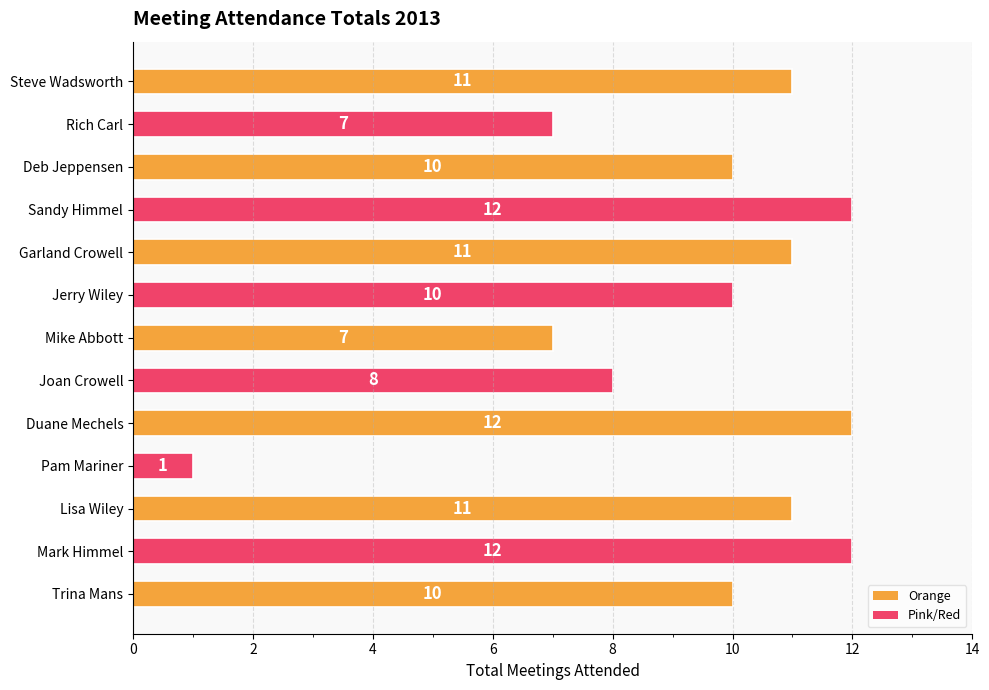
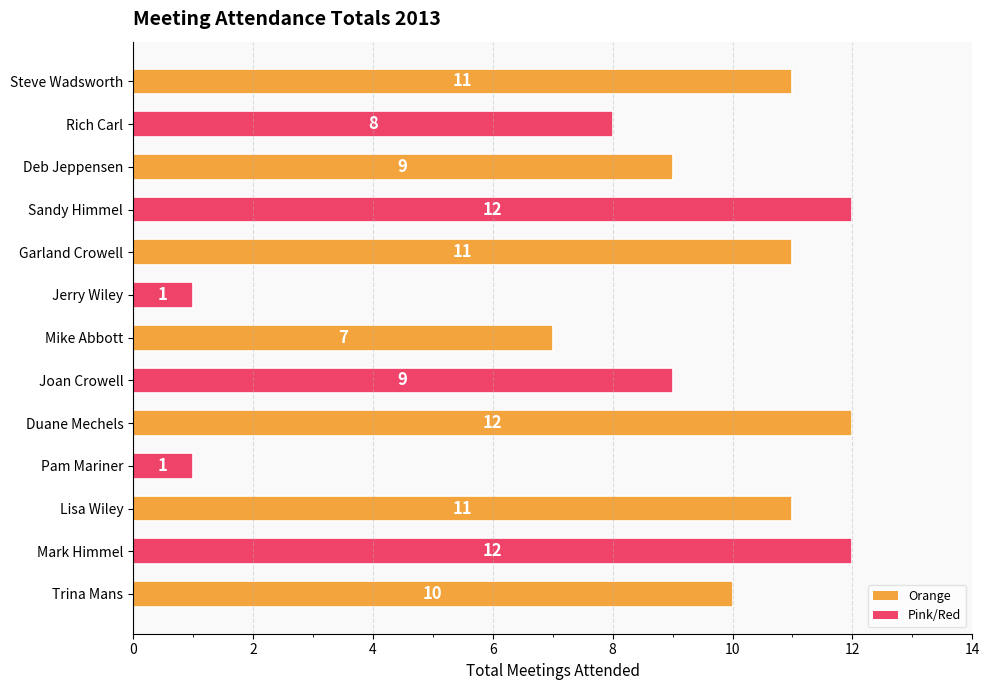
  {
    "Steve Wadsworth": 11,
-   "Rich Carl": 7,
-   "Deb Jeppensen": 10,
+   "Rich Carl": 8,
+   "Deb Jeppensen": 9,
    "Sandy Himmel": 12,
    "Garland Crowell": 11,
-   "Jerry Wiley": 10,
+   "Jerry Wiley": 1,
    "Mike Abbott": 7,
-   "Joan Crowell": 8,
+   "Joan Crowell": 9,
    "Duane Mechels": 12,
    "Pam Mariner": 1,
    "Lisa Wiley": 11,
    "Mark Himmel": 12,
    "Trina Mans": 10
  }
